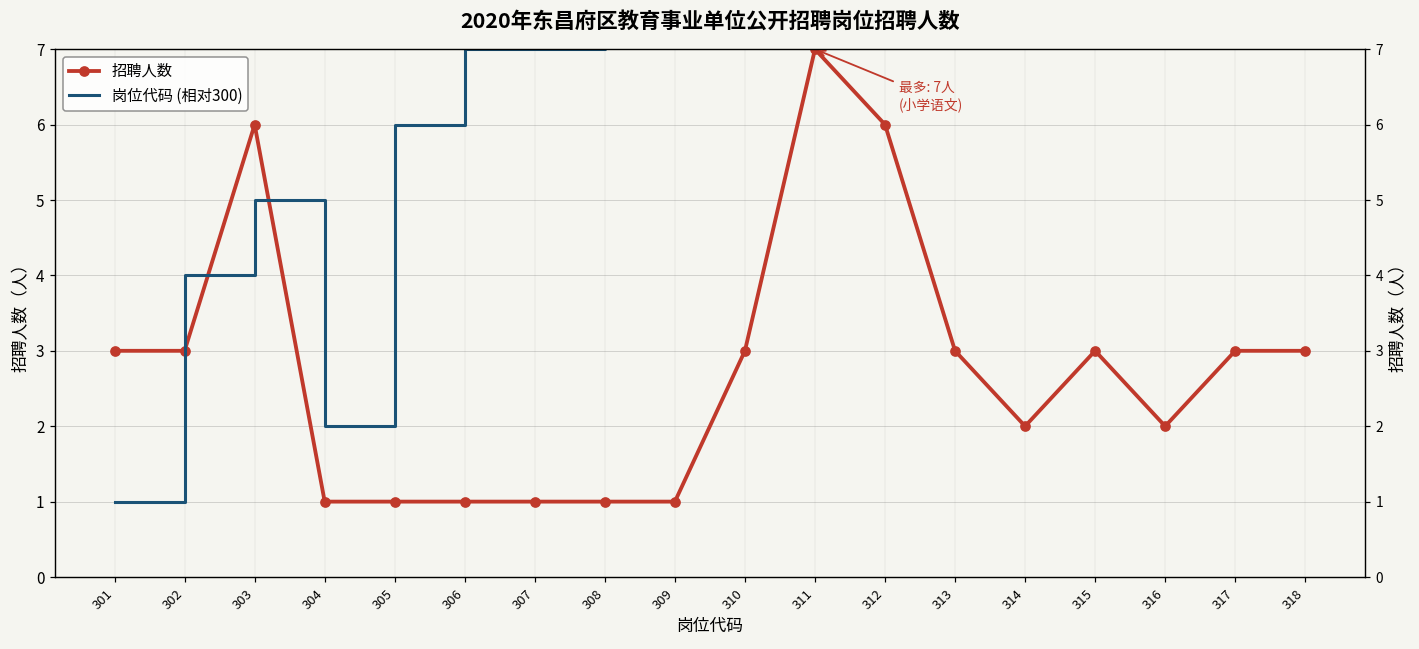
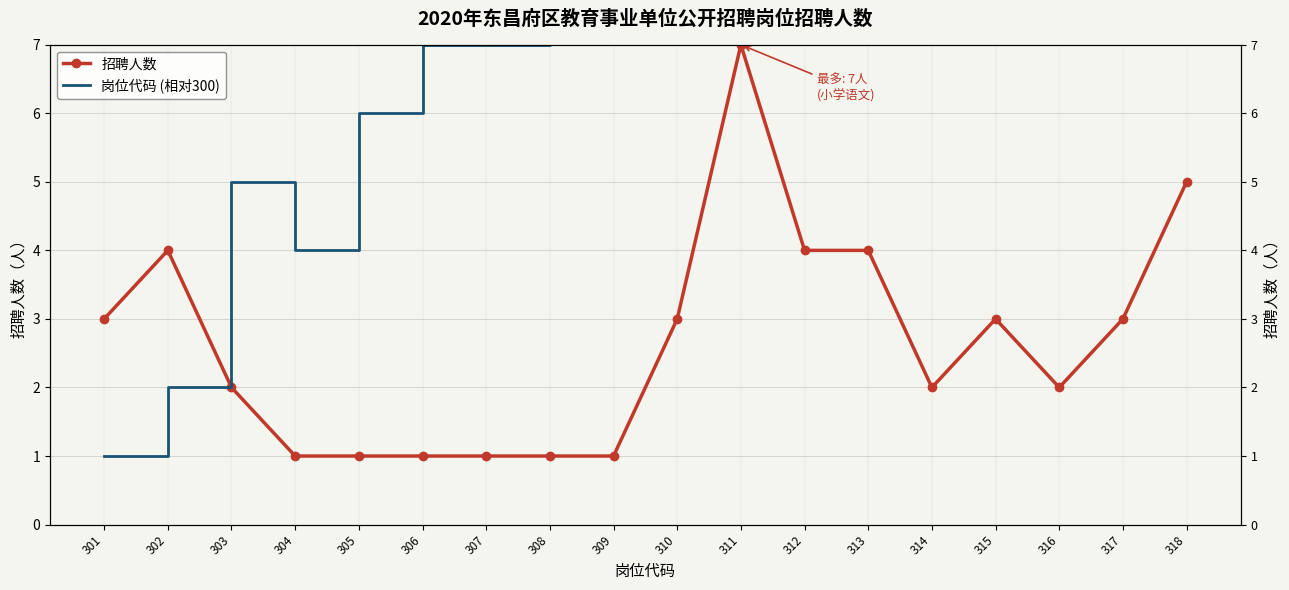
  {
    "招聘人数": {
      "301": 3,
-     "302": 3,
-     "303": 6,
+     "302": 4,
+     "303": 2,
      "304": 1,
      "305": 1,
      "306": 1,
      "307": 1,
      "308": 1,
      "309": 1,
      "310": 3,
-     "312": 6,
-     "313": 3,
+     "312": 4,
+     "313": 4,
      "314": 2,
      "315": 3,
      "316": 2,
      "317": 3,
-     "318": 3
+     "318": 5
    },
    "岗位代码 (相对300)": {
      "301": 1.0,
-     "302": 4.0,
+     "302": 2.0,
      "303": 5.0,
-     "304": 2.0,
+     "304": 4.0,
      "305": 6.0,
      "306": 7.0,
      "307": 7.0
    }
  }
